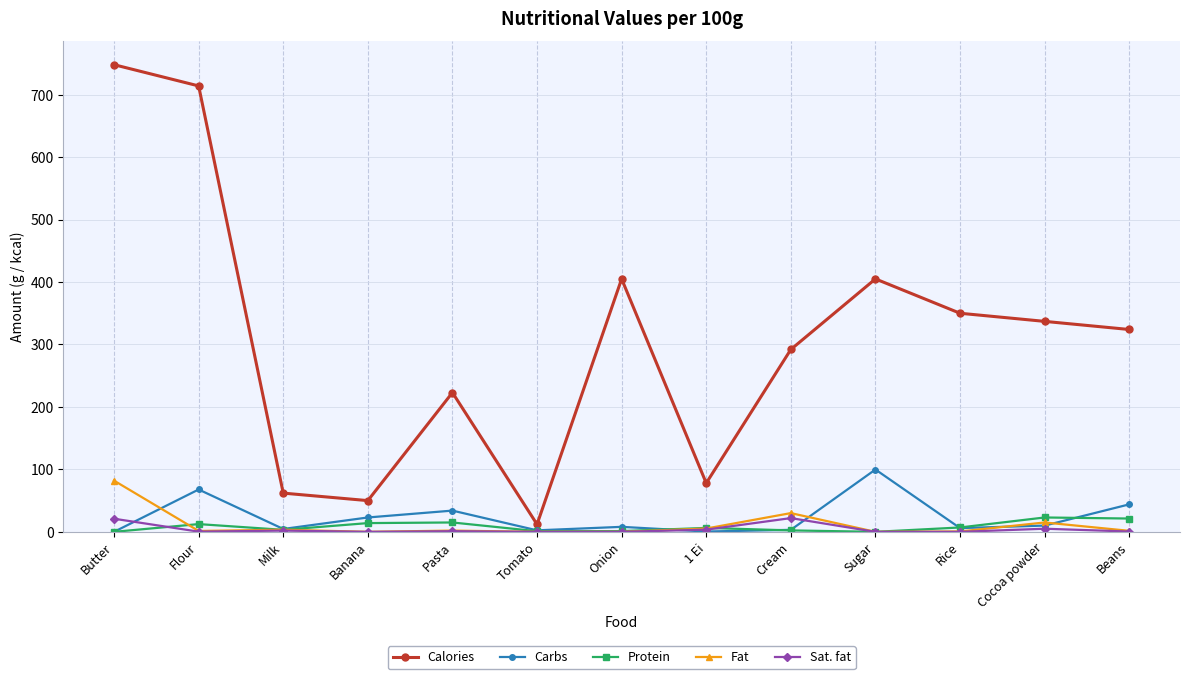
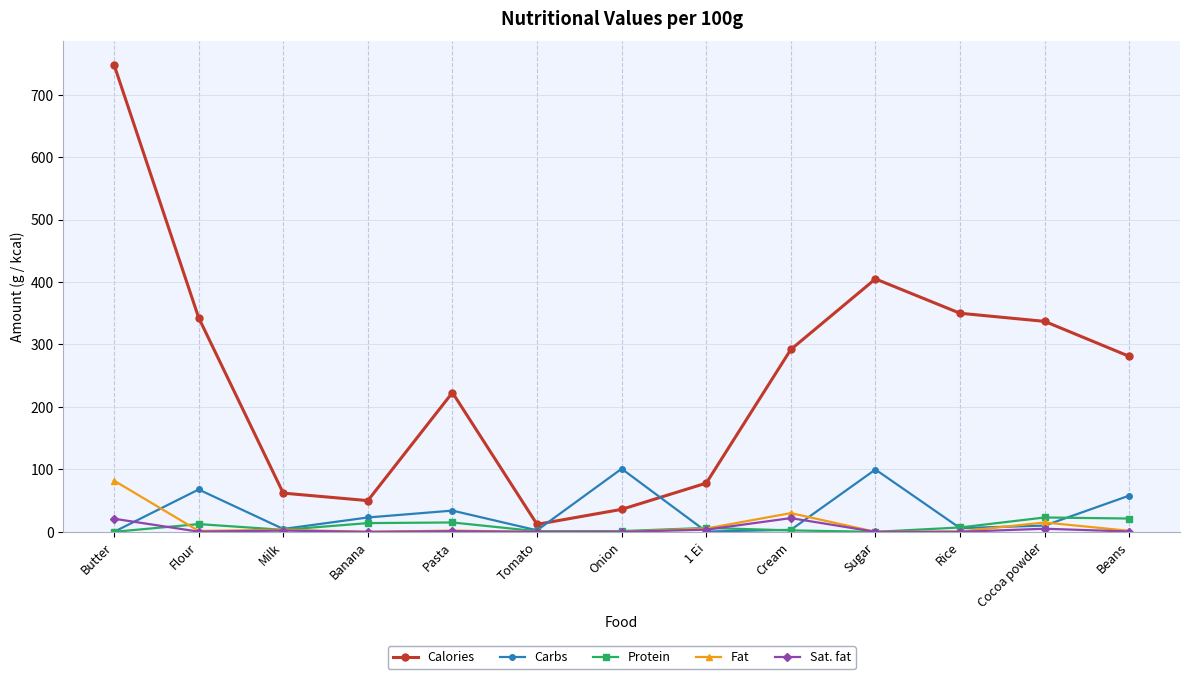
  {
    "Calories": {
      "Butter": 750,
-     "Flour": 710,
+     "Flour": 340,
      "Milk": 60,
      "Banana": 50,
      "Pasta": 220,
      "Tomato": 10,
-     "Onion": 410,
+     "Onion": 40,
      "1 Ei": 80,
      "Cream": 290,
      "Sugar": 410,
      "Rice": 350,
      "Cocoa powder": 340,
-     "Beans": 320
+     "Beans": 280
    },
    "Carbs": {
      "Flour": 70,
      "Banana": 20,
      "Pasta": 30,
-     "Onion": 10,
+     "Onion": 100,
      "Sugar": 100,
      "Cocoa powder": 10,
-     "Beans": 40
+     "Beans": 60
    },
    "Protein": {
      "Flour": 10,
      "Banana": 10,
      "Pasta": 20,
      "Cocoa powder": 20,
      "Beans": 20
    },
    "Fat": {
      "Butter": 80,
      "Cream": 30,
      "Cocoa powder": 20
    },
    "Sat. fat": {
      "Butter": 20,
      "Cream": 20,
      "Cocoa powder": 10
    }
  }
